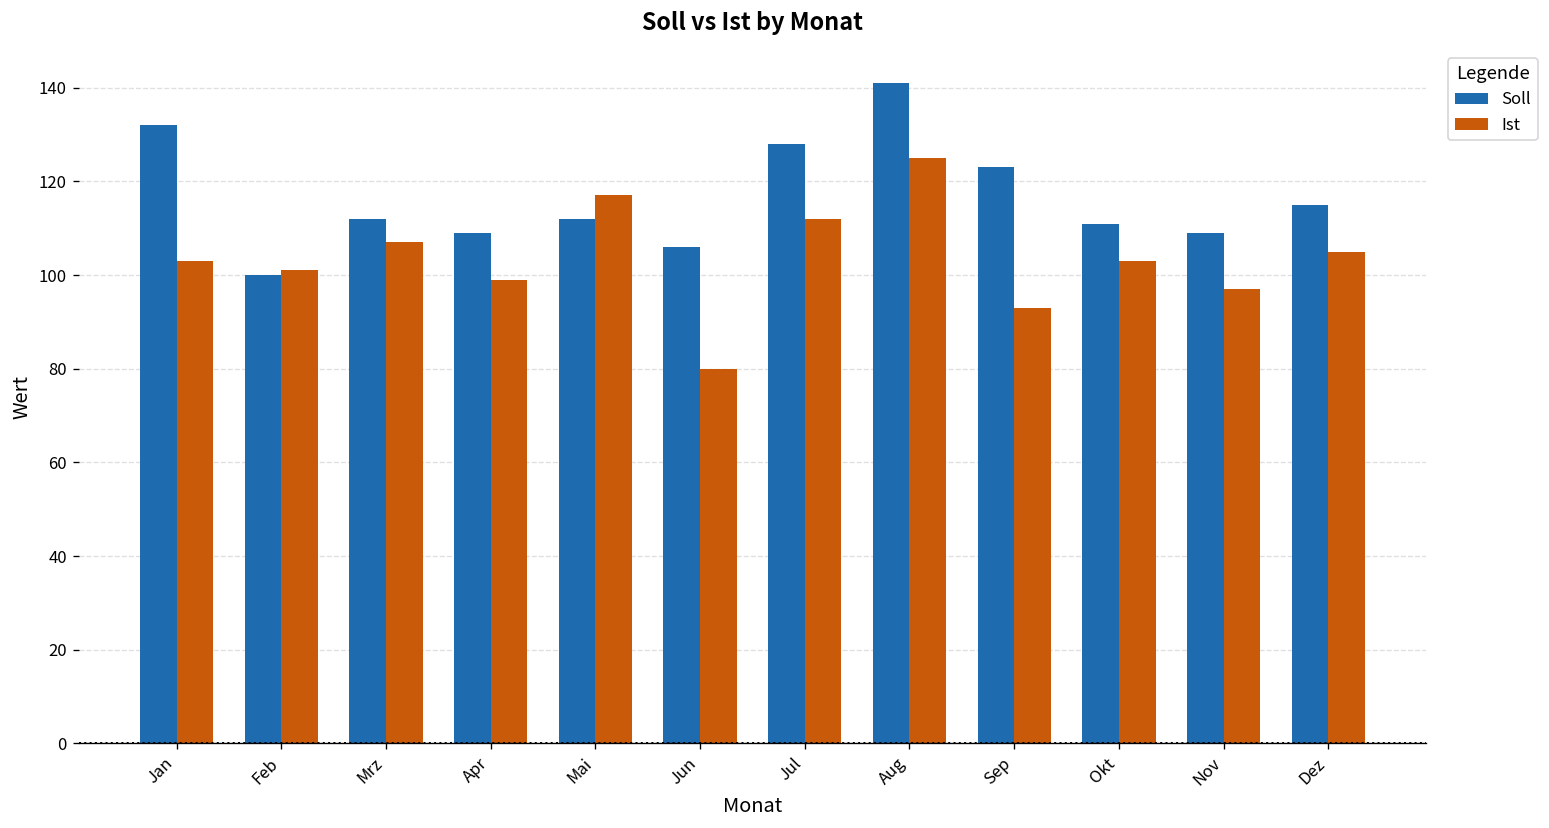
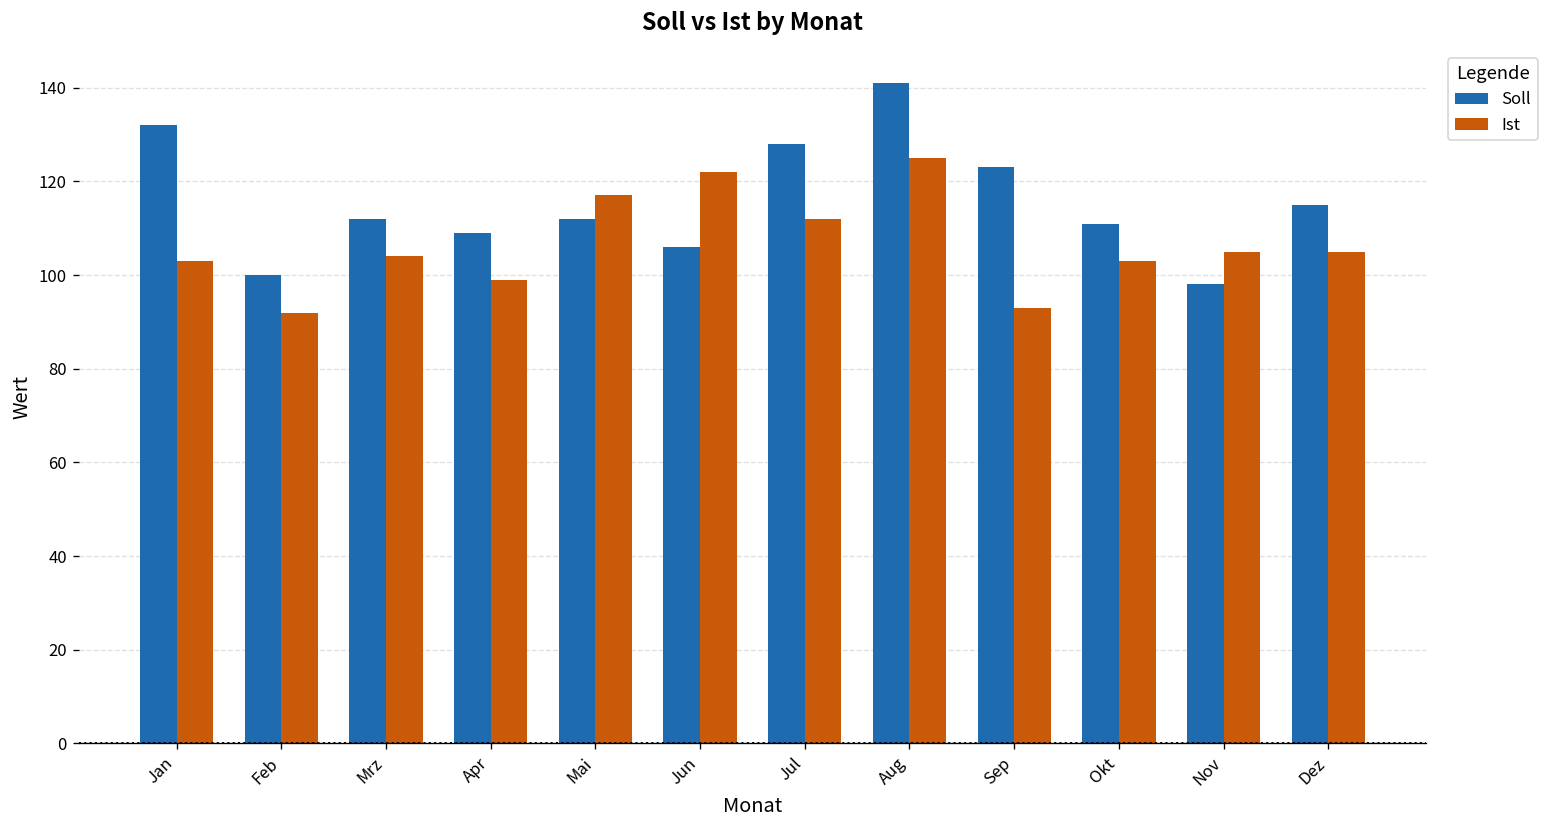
  {
    "Soll": {
      "Jan": 132,
      "Feb": 100,
      "Mrz": 112,
      "Apr": 109,
      "Mai": 112,
      "Jun": 106,
      "Jul": 128,
      "Aug": 141,
      "Sep": 123,
      "Okt": 111,
-     "Nov": 109,
+     "Nov": 98,
      "Dez": 115
    },
    "Ist": {
      "Jan": 103,
-     "Feb": 101,
-     "Mrz": 107,
+     "Feb": 92,
+     "Mrz": 104,
      "Apr": 99,
      "Mai": 117,
-     "Jun": 80,
+     "Jun": 122,
      "Jul": 112,
      "Aug": 125,
      "Sep": 93,
      "Okt": 103,
-     "Nov": 97,
+     "Nov": 105,
      "Dez": 105
    }
  }
